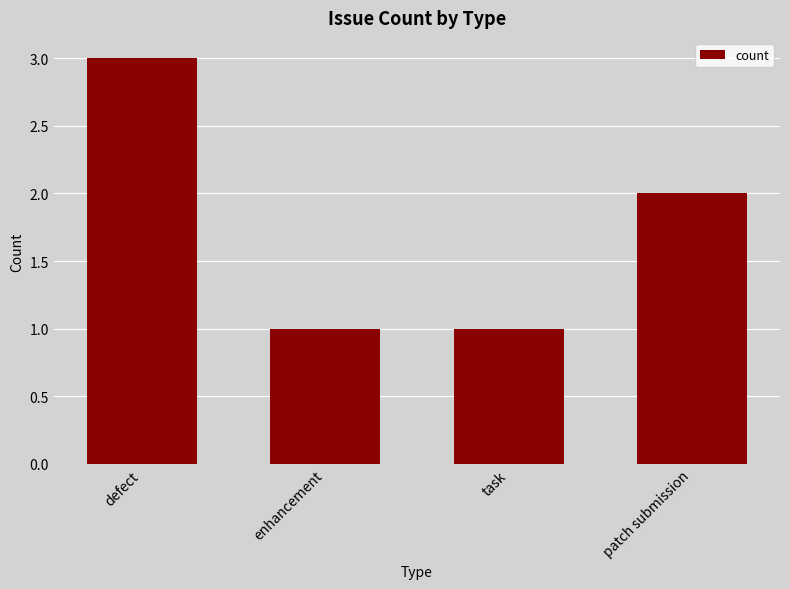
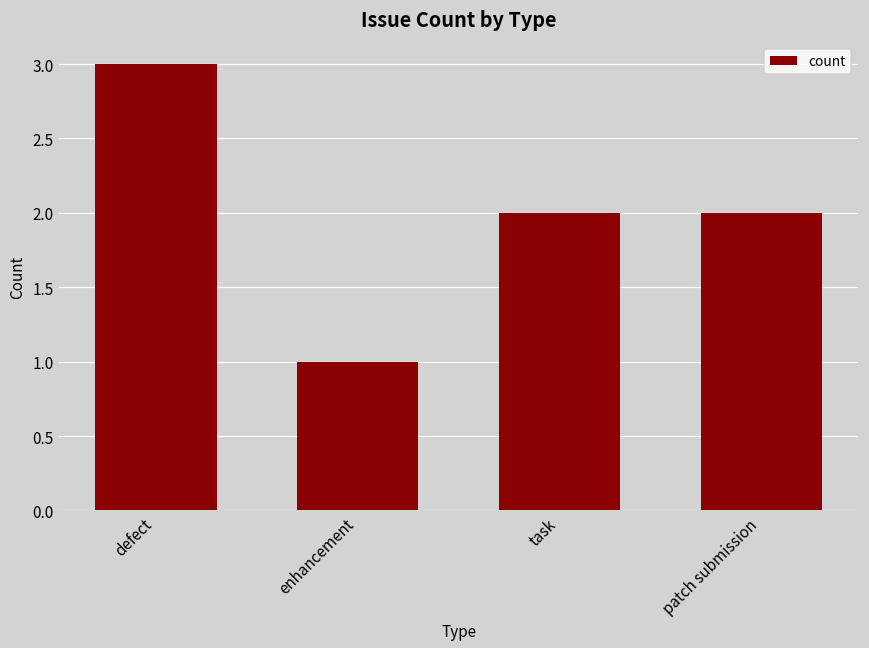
  {
    "defect": 3,
    "enhancement": 1,
-   "task": 1,
+   "task": 2,
    "patch submission": 2
  }
